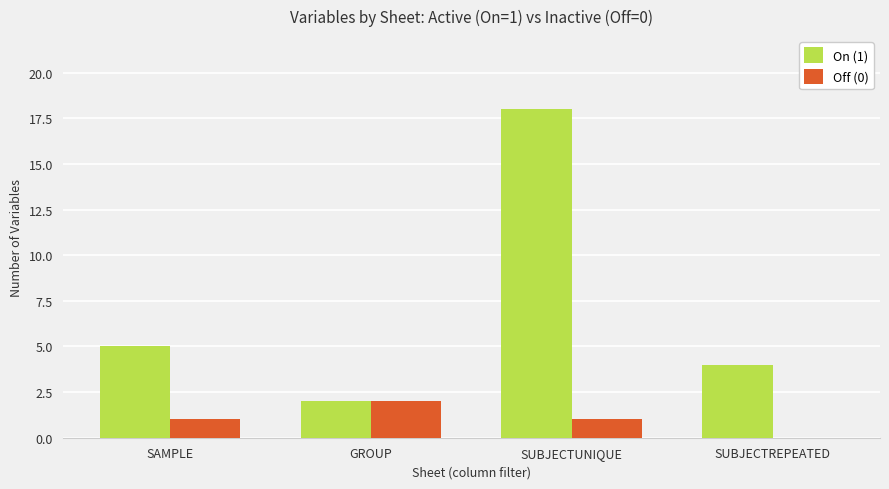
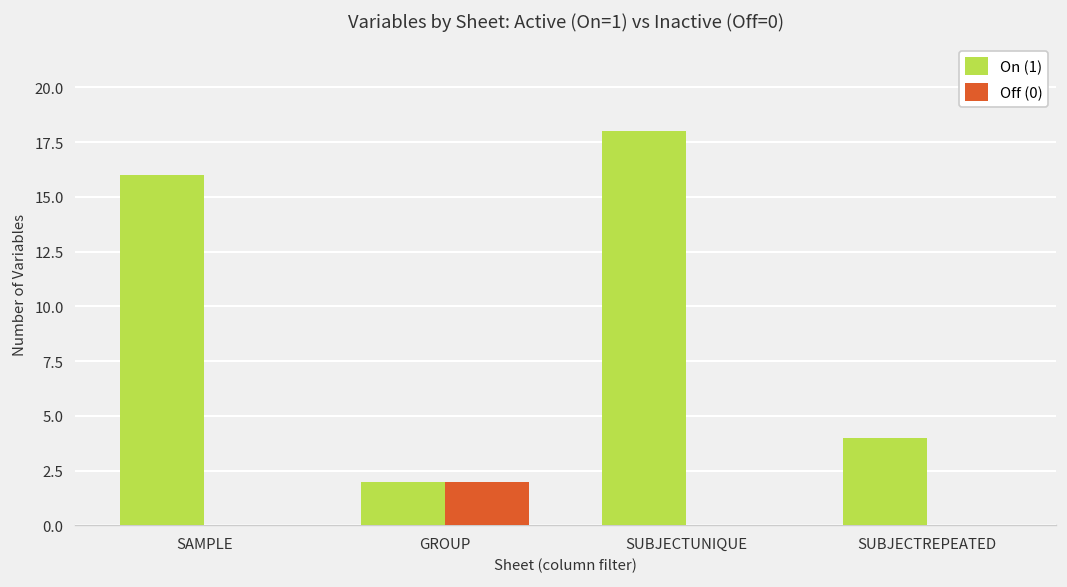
  {
    "On (1)": {
-     "SAMPLE": 5,
+     "SAMPLE": 16,
      "GROUP": 2,
      "SUBJECTUNIQUE": 18,
      "SUBJECTREPEATED": 4
    },
    "Off (0)": {
-     "SAMPLE": 1,
+     "SAMPLE": 0,
      "GROUP": 2,
-     "SUBJECTUNIQUE": 1,
+     "SUBJECTUNIQUE": 0,
      "SUBJECTREPEATED": 0
    }
  }
